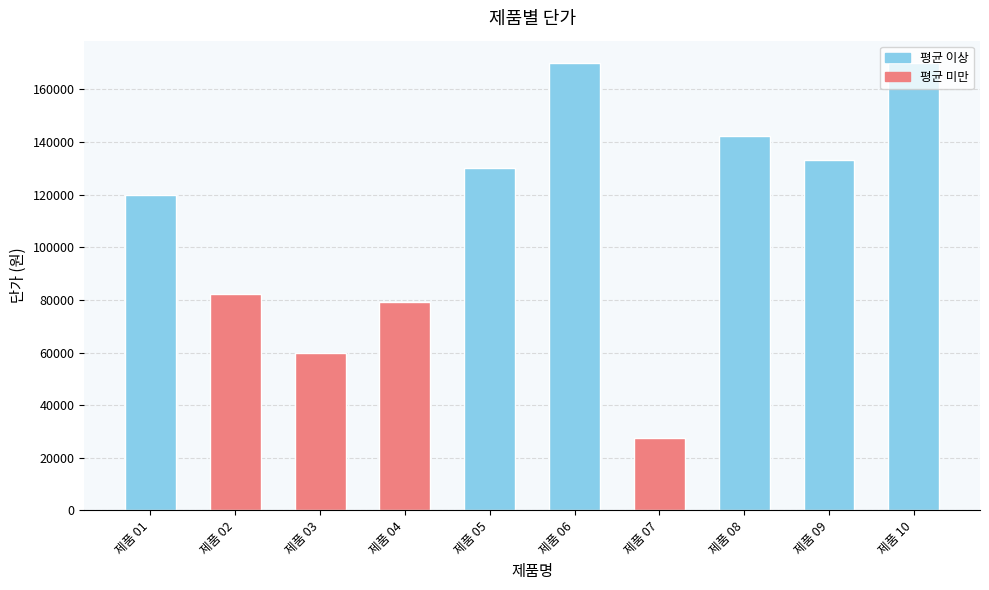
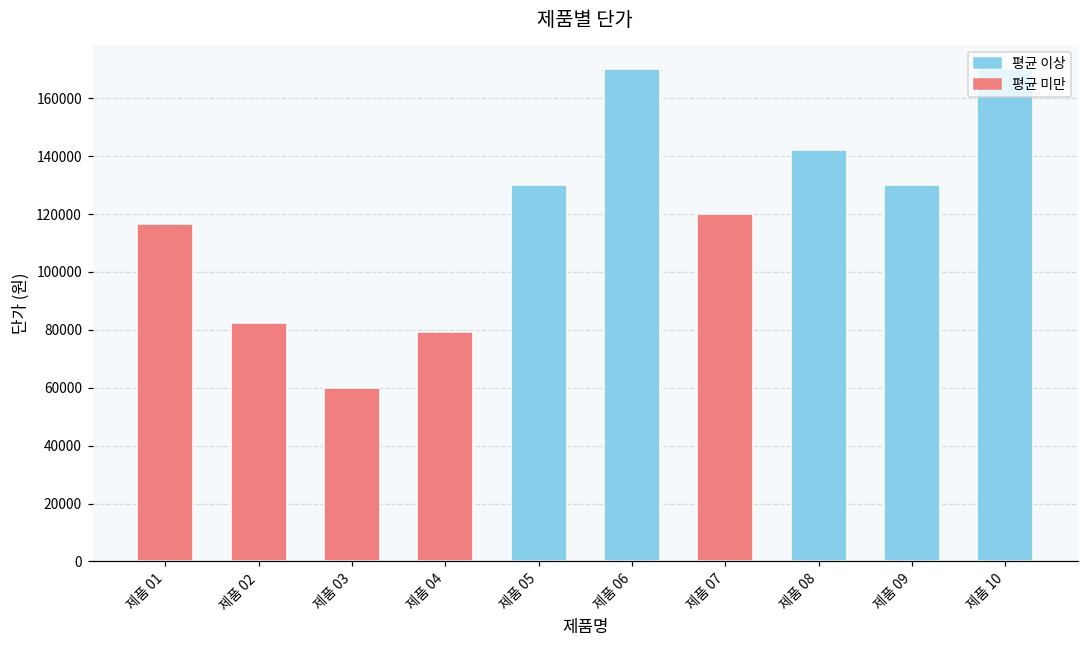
  {
-   "제품 01": 120000,
+   "제품 01": 117000,
    "제품 02": 82000,
    "제품 03": 60000,
    "제품 04": 79000,
    "제품 05": 130000,
    "제품 06": 170000,
-   "제품 07": 28000,
+   "제품 07": 120000,
    "제품 08": 142000,
-   "제품 09": 133000
+   "제품 09": 130000
  }
